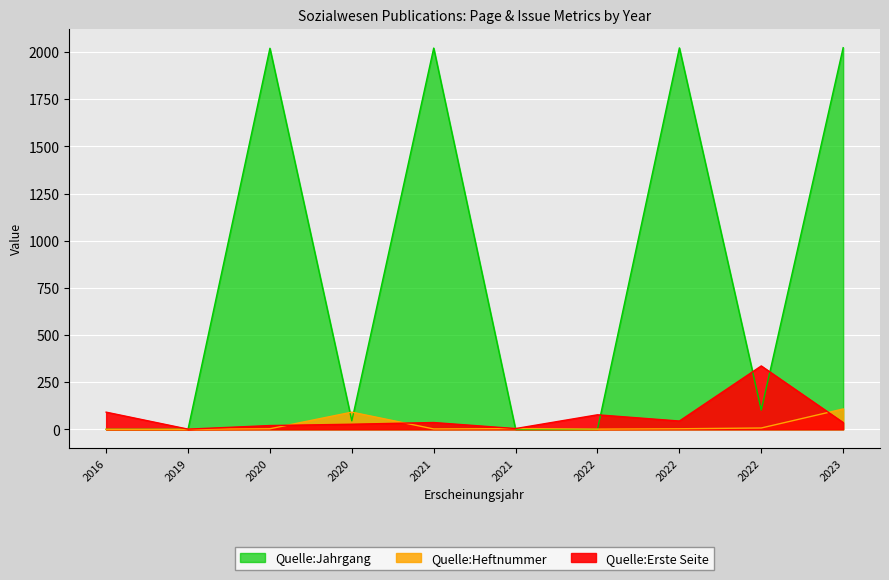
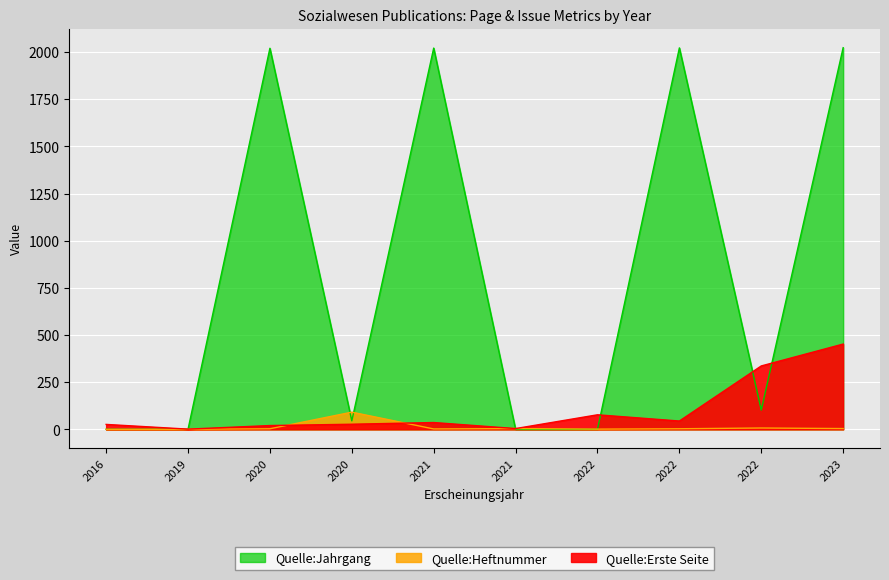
  {
    "Quelle:Jahrgang": {
      "2023": 2020
    },
    "Quelle:Heftnummer": {
-     "2023": 110
+     "2023": 0
    },
    "Quelle:Erste Seite": {
-     "2016": 90,
-     "2023": 40
+     "2016": 30,
+     "2023": 450
    }
  }
